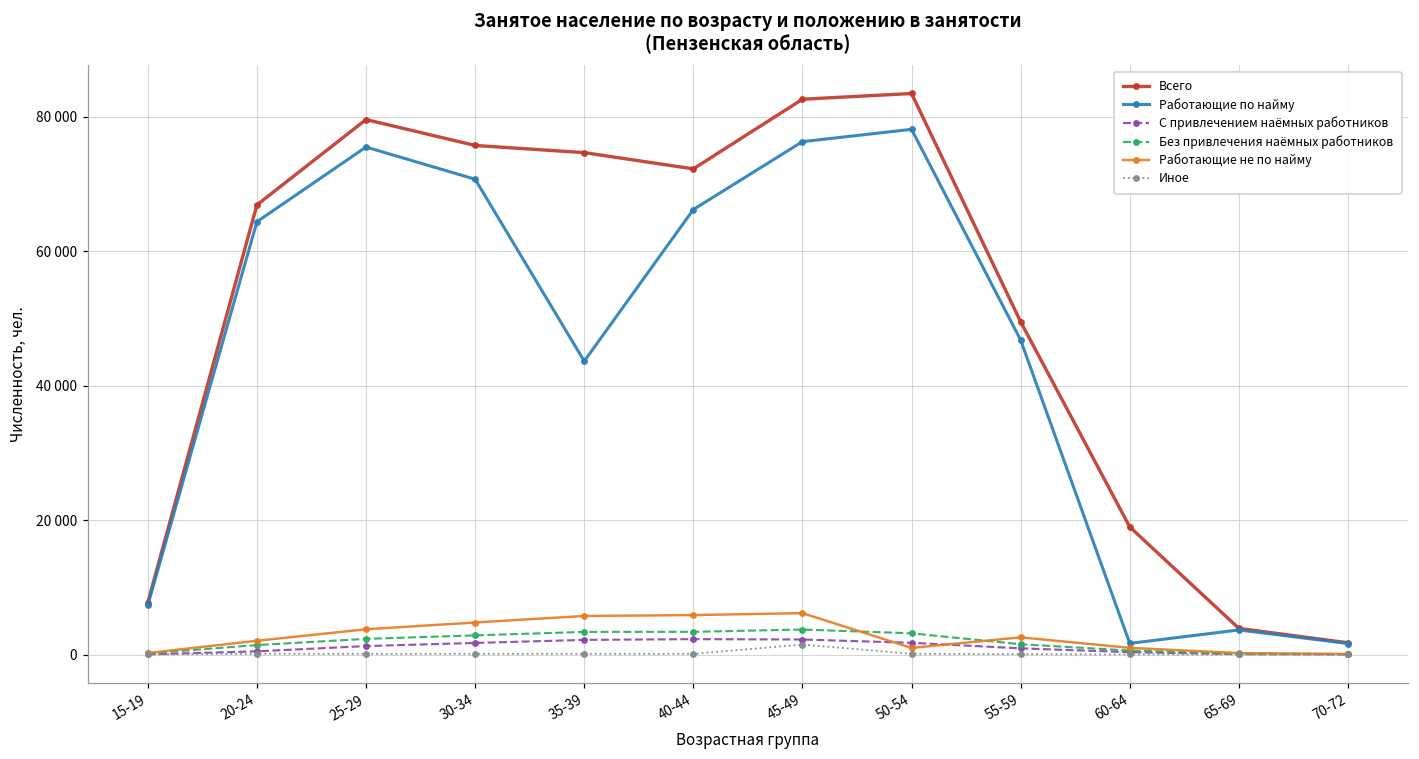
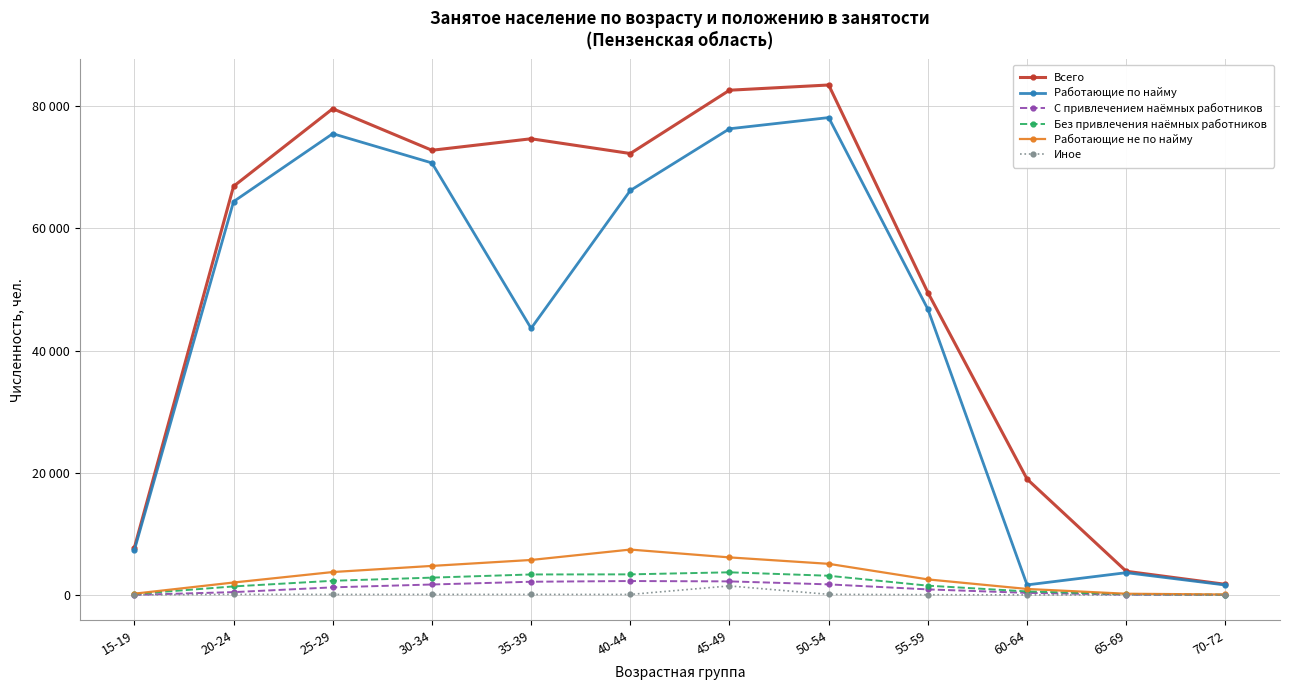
  {
    "Всего": {
      "20-24": 67000,
      "25-29": 80000,
-     "30-34": 76000,
+     "30-34": 73000,
      "35-39": 75000,
      "40-44": 72000,
      "45-49": 83000,
      "50-54": 83000,
      "55-59": 50000,
      "60-64": 19000
    },
    "Работающие по найму": {
      "20-24": 64000,
      "25-29": 76000,
      "30-34": 71000,
      "35-39": 44000,
      "40-44": 66000,
      "45-49": 76000,
      "50-54": 78000,
      "55-59": 47000,
      "60-64": 2000
    },
    "С привлечением наёмных работников": {
      "25-29": 1000,
      "30-34": 2000,
      "35-39": 2000,
      "40-44": 2000,
      "45-49": 2000,
      "50-54": 2000,
      "55-59": 1000
    },
    "Без привлечения наёмных работников": {
      "20-24": 1000,
      "25-29": 2000,
      "30-34": 3000,
      "35-39": 3000,
      "40-44": 3000,
      "45-49": 4000,
      "50-54": 3000,
      "55-59": 2000
    },
    "Работающие не по найму": {
      "20-24": 2000,
      "25-29": 4000,
      "30-34": 5000,
      "35-39": 6000,
-     "40-44": 6000,
+     "40-44": 7000,
      "45-49": 6000,
-     "50-54": 1000,
+     "50-54": 5000,
      "55-59": 3000
    },
    "Иное": {
      "25-29": 0,
      "30-34": 0,
      "35-39": 0,
      "40-44": 0,
      "45-49": 1000,
      "50-54": 0,
      "55-59": 0
    }
  }
